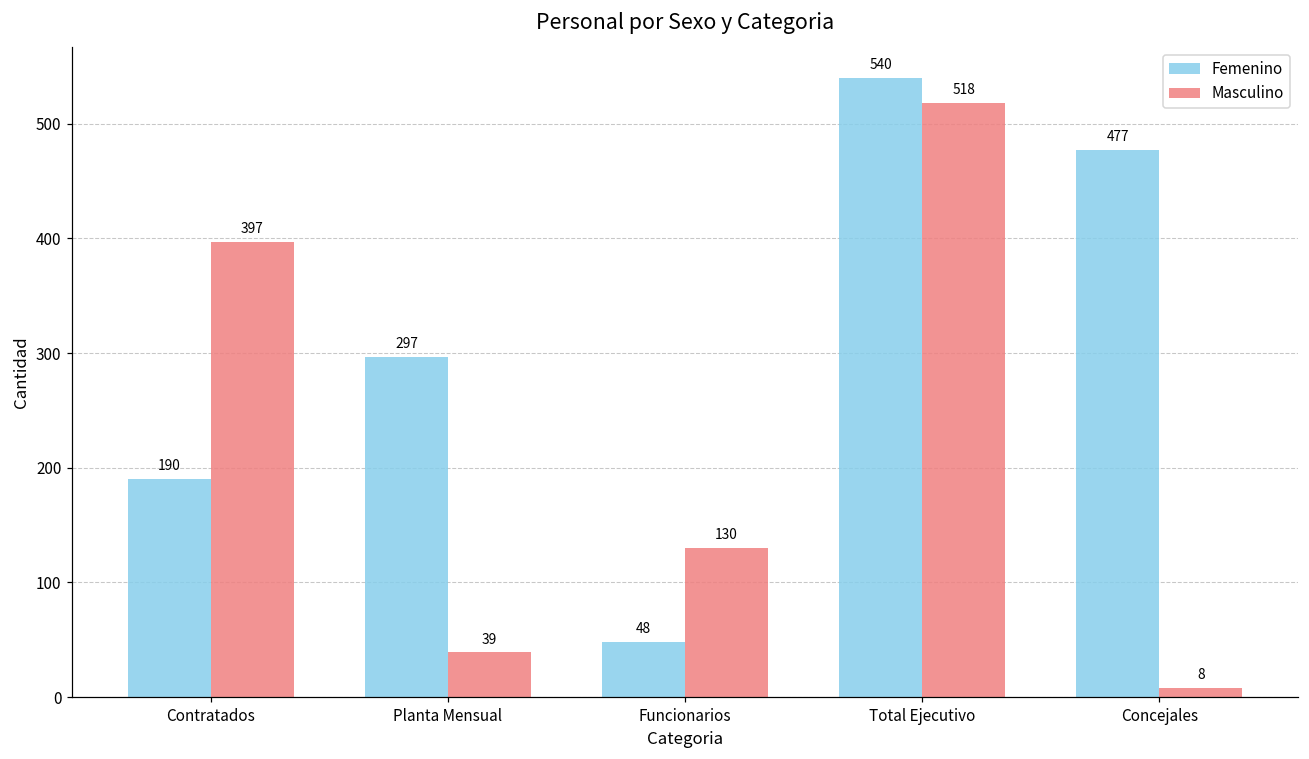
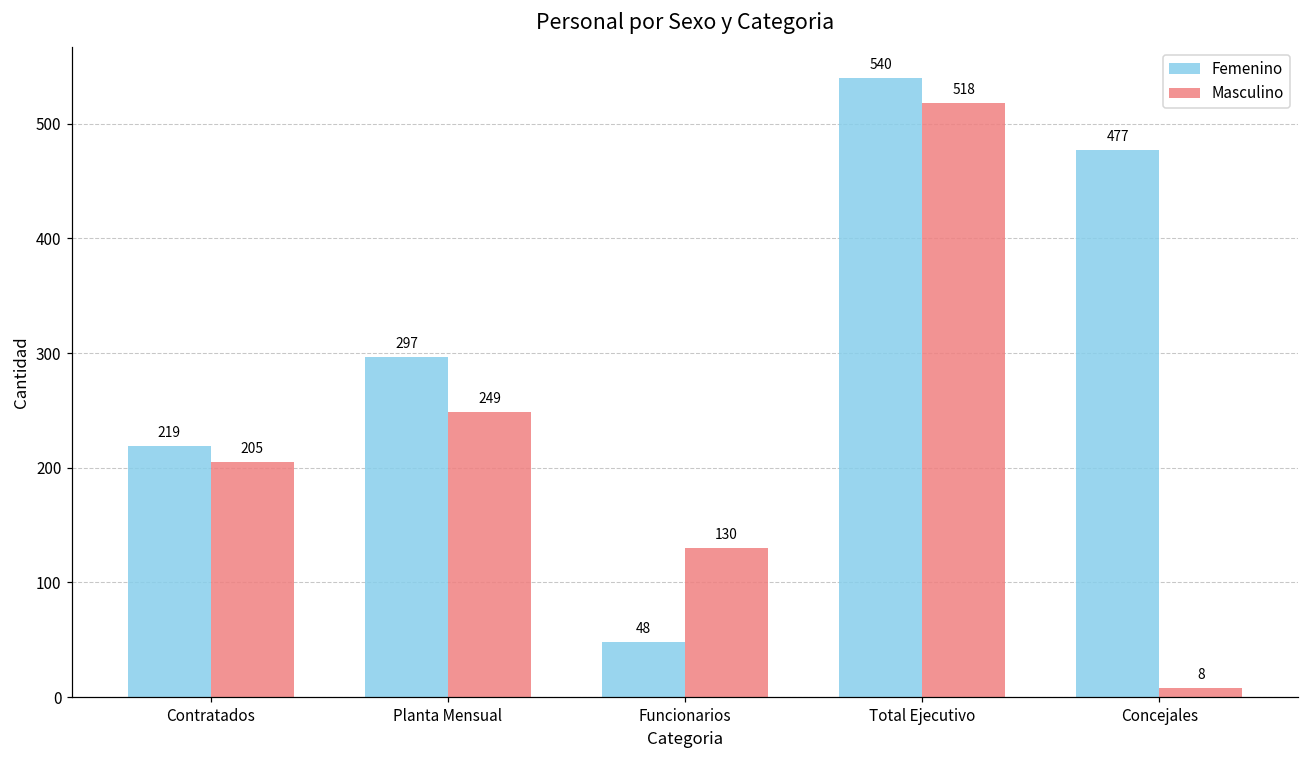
  {
    "Femenino": {
-     "Contratados": 190,
+     "Contratados": 219,
      "Planta Mensual": 297,
      "Funcionarios": 48,
      "Total Ejecutivo": 540,
      "Concejales": 477
    },
    "Masculino": {
-     "Contratados": 397,
-     "Planta Mensual": 39,
+     "Contratados": 205,
+     "Planta Mensual": 249,
      "Funcionarios": 130,
      "Total Ejecutivo": 518,
      "Concejales": 8
    }
  }
